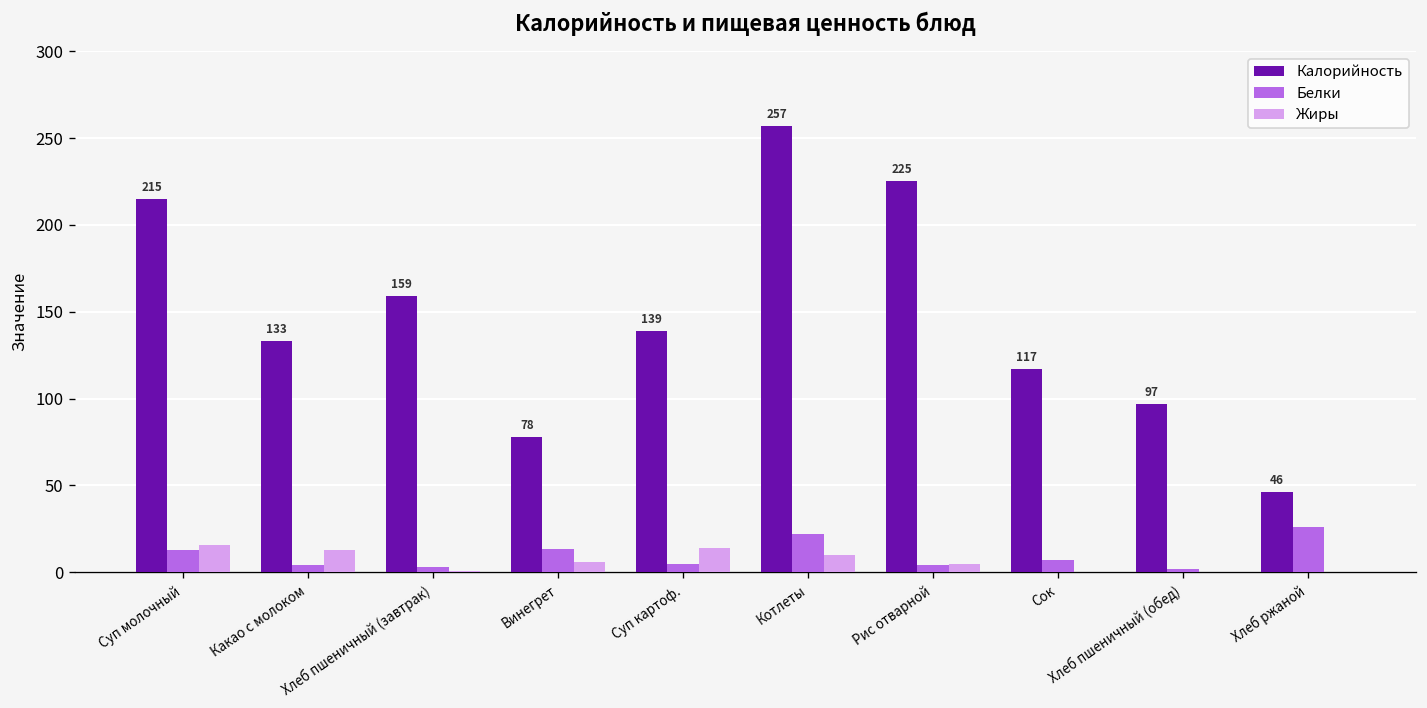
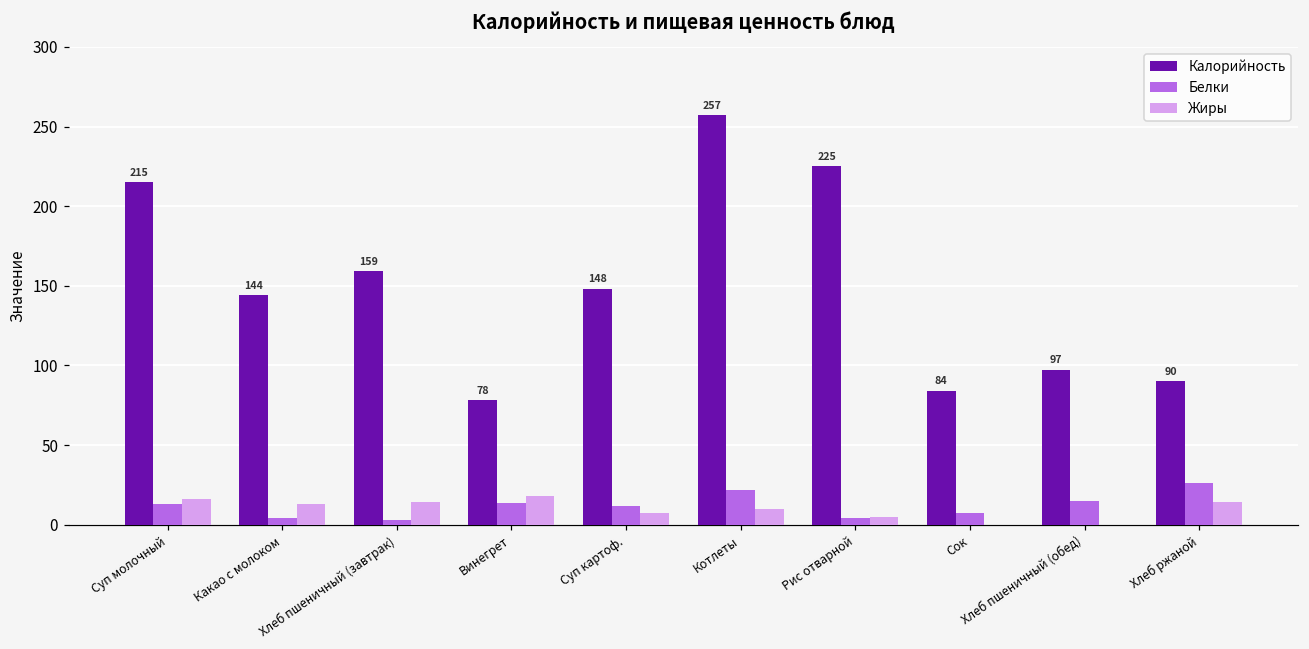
  {
    "Калорийность": {
      "Суп молочный": 215,
-     "Какао с молоком": 133,
+     "Какао с молоком": 144,
      "Хлеб пшеничный (завтрак)": 159,
      "Винегрет": 78,
-     "Суп картоф.": 139,
+     "Суп картоф.": 148,
      "Котлеты": 257,
      "Рис отварной": 225,
-     "Сок": 117,
+     "Сок": 84,
      "Хлеб пшеничный (обед)": 97,
-     "Хлеб ржаной": 46
+     "Хлеб ржаной": 90
    },
    "Белки": {
      "Суп молочный": 13,
      "Какао с молоком": 4,
      "Хлеб пшеничный (завтрак)": 3,
      "Винегрет": 14,
-     "Суп картоф.": 5,
+     "Суп картоф.": 12,
      "Котлеты": 22,
      "Рис отварной": 4,
      "Сок": 7,
-     "Хлеб пшеничный (обед)": 2,
+     "Хлеб пшеничный (обед)": 15,
      "Хлеб ржаной": 26
    },
    "Жиры": {
      "Суп молочный": 16,
      "Какао с молоком": 13,
-     "Хлеб пшеничный (завтрак)": 1,
-     "Винегрет": 6,
-     "Суп картоф.": 14,
+     "Хлеб пшеничный (завтрак)": 14,
+     "Винегрет": 18,
+     "Суп картоф.": 7,
      "Котлеты": 10,
      "Рис отварной": 5,
      "Сок": 0,
      "Хлеб пшеничный (обед)": 0,
-     "Хлеб ржаной": 0
+     "Хлеб ржаной": 14
    }
  }
